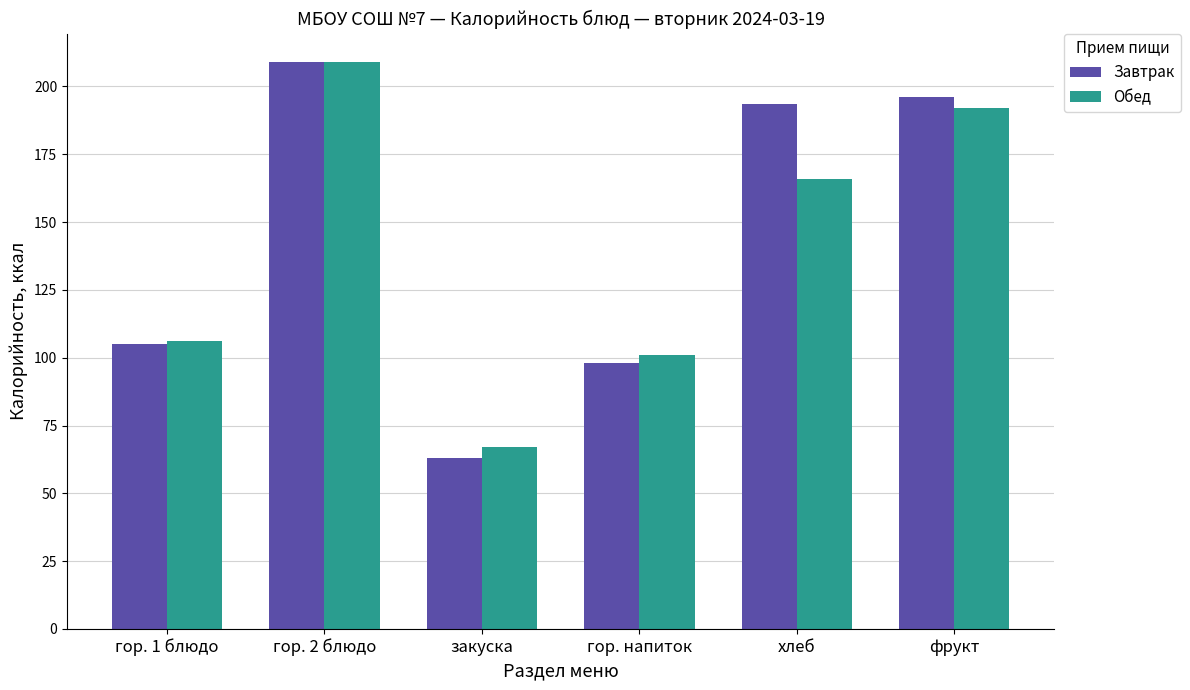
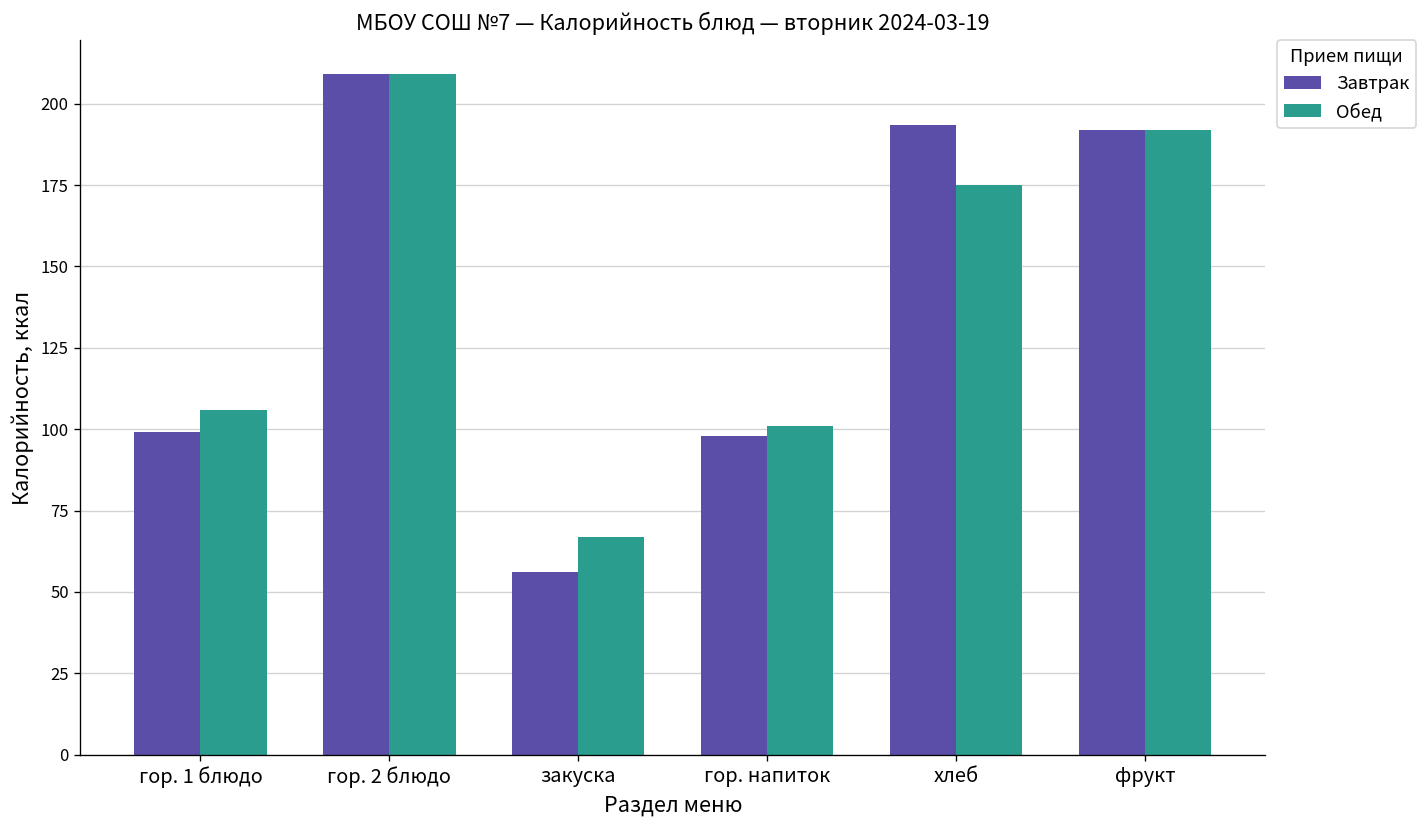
  {
    "Завтрак": {
-     "гор. 1 блюдо": 105,
+     "гор. 1 блюдо": 99,
      "гор. 2 блюдо": 209,
-     "закуска": 63,
+     "закуска": 56,
      "гор. напиток": 98,
      "хлеб": 193,
-     "фрукт": 196
+     "фрукт": 192
    },
    "Обед": {
      "гор. 1 блюдо": 106,
      "гор. 2 блюдо": 209,
      "закуска": 67,
      "гор. напиток": 101,
-     "хлеб": 166,
+     "хлеб": 175,
      "фрукт": 192
    }
  }
